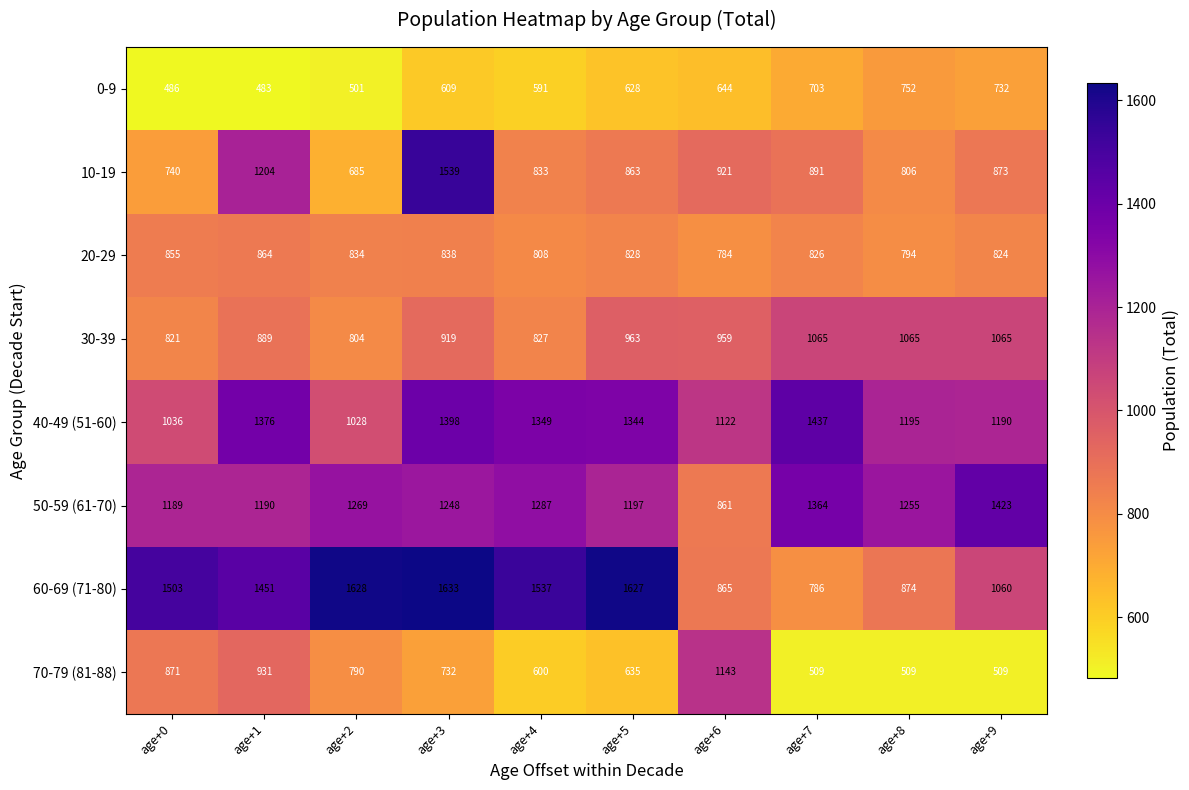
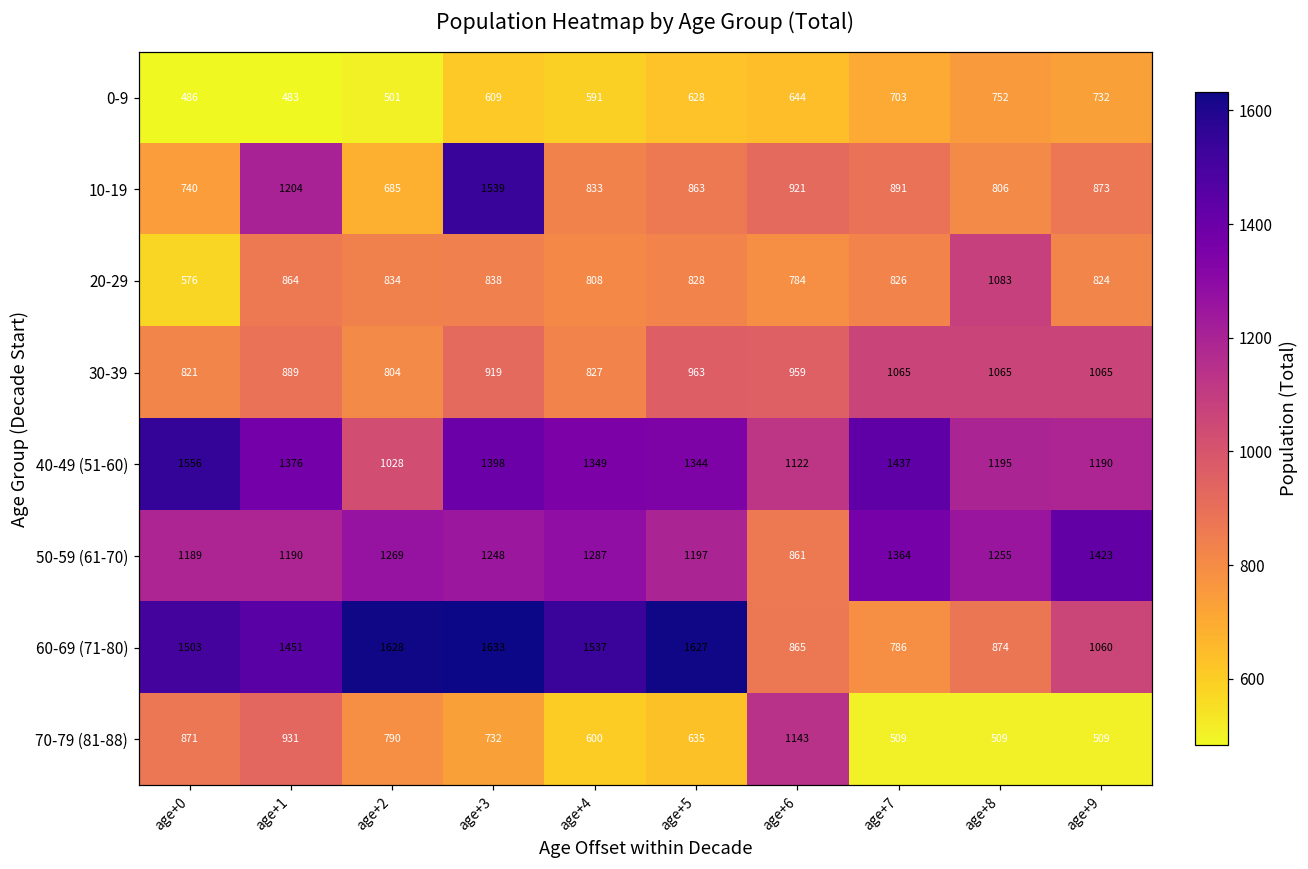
  {
    "0-9": {
      "age+0": 486,
      "age+1": 483,
      "age+2": 501,
      "age+3": 609,
      "age+4": 591,
      "age+5": 628,
      "age+6": 644,
      "age+7": 703,
      "age+8": 752,
      "age+9": 732
    },
    "10-19": {
      "age+0": 740,
      "age+1": 1204,
      "age+2": 685,
      "age+3": 1539,
      "age+4": 833,
      "age+5": 863,
      "age+6": 921,
      "age+7": 891,
      "age+8": 806,
      "age+9": 873
    },
    "20-29": {
-     "age+0": 855,
+     "age+0": 576,
      "age+1": 864,
      "age+2": 834,
      "age+3": 838,
      "age+4": 808,
      "age+5": 828,
      "age+6": 784,
      "age+7": 826,
-     "age+8": 794,
+     "age+8": 1083,
      "age+9": 824
    },
    "30-39": {
      "age+0": 821,
      "age+1": 889,
      "age+2": 804,
      "age+3": 919,
      "age+4": 827,
      "age+5": 963,
      "age+6": 959,
      "age+7": 1065,
      "age+8": 1065,
      "age+9": 1065
    },
    "40-49 (51-60)": {
-     "age+0": 1036,
+     "age+0": 1556,
      "age+1": 1376,
      "age+2": 1028,
      "age+3": 1398,
      "age+4": 1349,
      "age+5": 1344,
      "age+6": 1122,
      "age+7": 1437,
      "age+8": 1195,
      "age+9": 1190
    },
    "50-59 (61-70)": {
      "age+0": 1189,
      "age+1": 1190,
      "age+2": 1269,
      "age+3": 1248,
      "age+4": 1287,
      "age+5": 1197,
      "age+6": 861,
      "age+7": 1364,
      "age+8": 1255,
      "age+9": 1423
    },
    "60-69 (71-80)": {
      "age+0": 1503,
      "age+1": 1451,
      "age+2": 1628,
      "age+3": 1633,
      "age+4": 1537,
      "age+5": 1627,
      "age+6": 865,
      "age+7": 786,
      "age+8": 874,
      "age+9": 1060
    },
    "70-79 (81-88)": {
      "age+0": 871,
      "age+1": 931,
      "age+2": 790,
      "age+3": 732,
      "age+4": 600,
      "age+5": 635,
      "age+6": 1143,
      "age+7": 509,
      "age+8": 509,
      "age+9": 509
    }
  }
